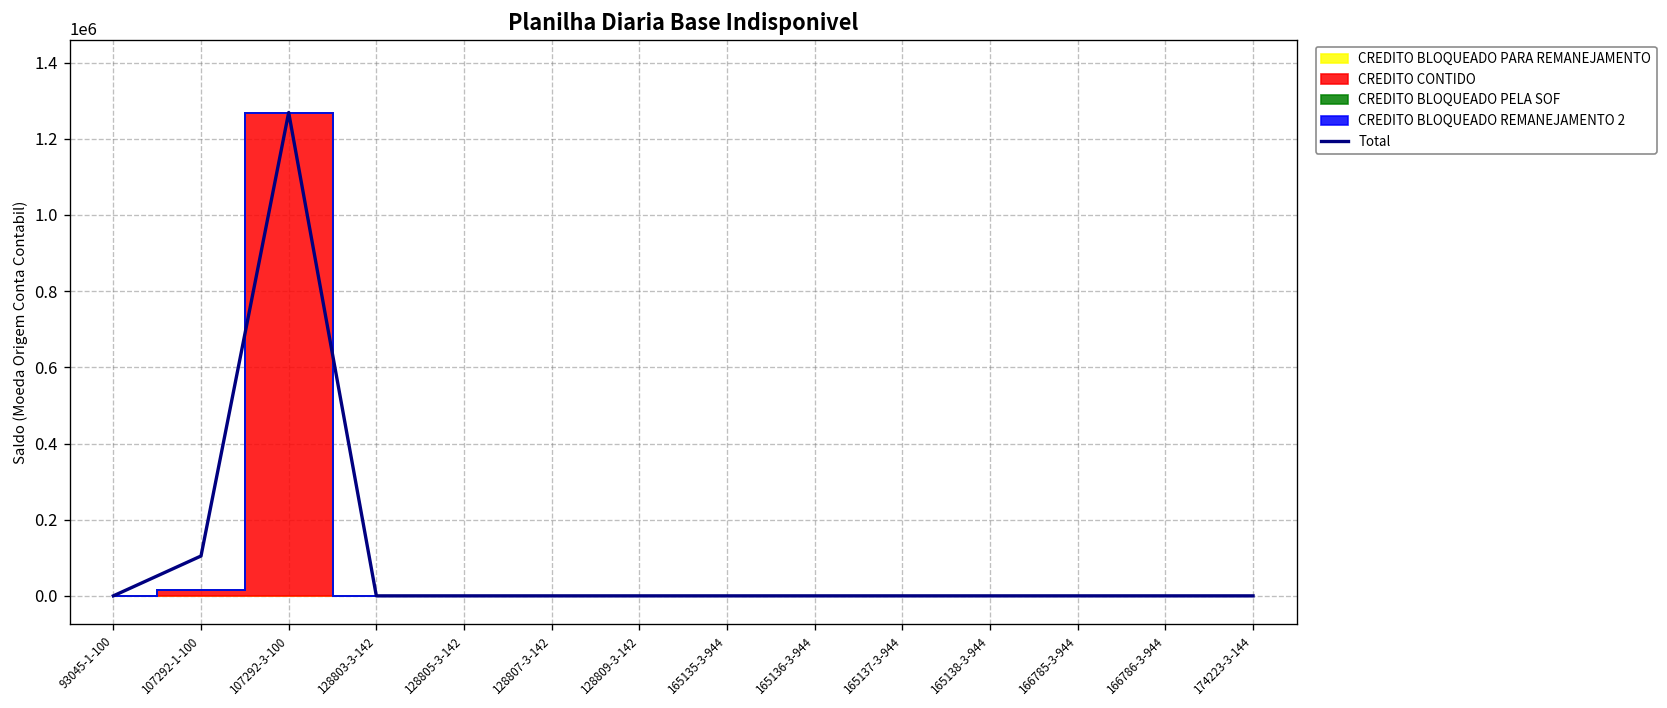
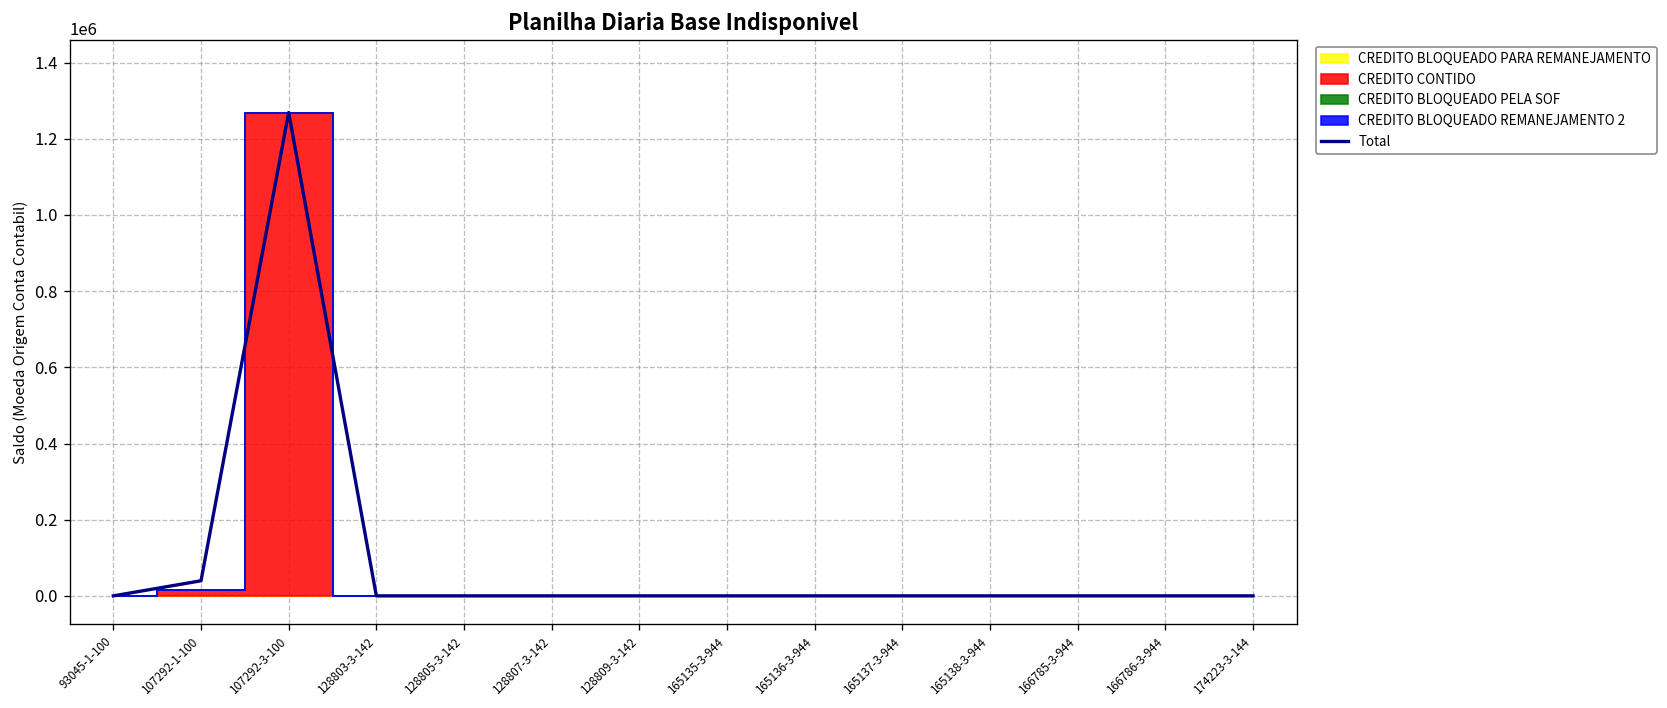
  {
    "Total": {
-     "107292-1-100": 100000,
+     "107292-1-100": 40000,
      "107292-3-100": 1270000,
      "128803-3-142": 0,
      "128805-3-142": 0,
      "128807-3-142": 0,
      "128809-3-142": 0,
      "165135-3-944": 0,
      "165136-3-944": 0,
      "165137-3-944": 0,
      "165138-3-944": 0,
      "166785-3-944": 0,
      "166786-3-944": 0
    }
  }
